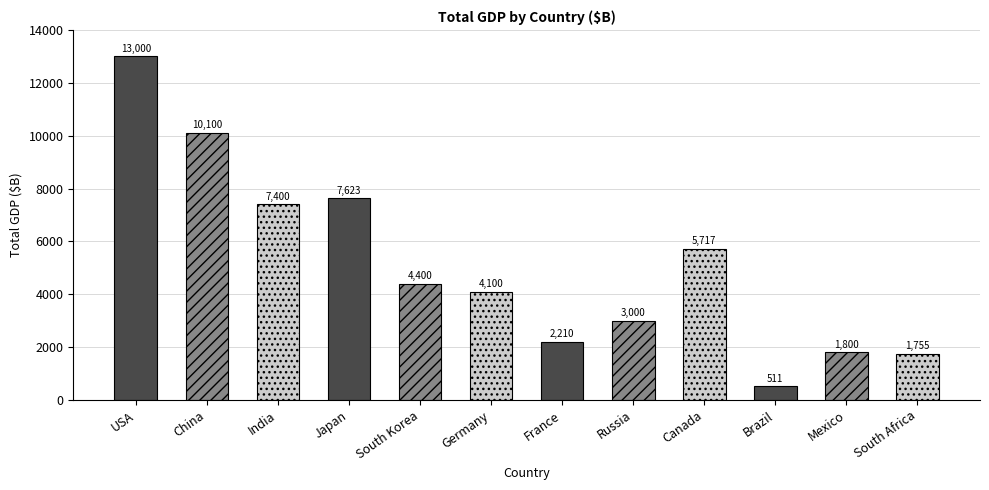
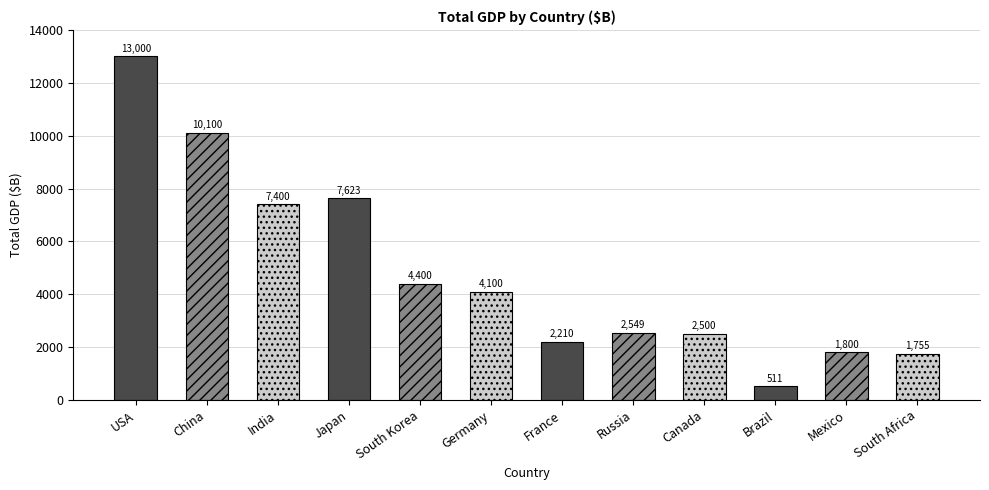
  {
    "USA": "13,000",
    "China": "10,100",
    "India": "7,400",
    "Japan": "7,623",
    "South Korea": "4,400",
    "Germany": "4,100",
    "France": "2,210",
-   "Russia": "3,000",
-   "Canada": "5,717",
+   "Russia": "2,549",
+   "Canada": "2,500",
    "Brazil": "511",
    "Mexico": "1,800",
    "South Africa": "1,755"
  }
